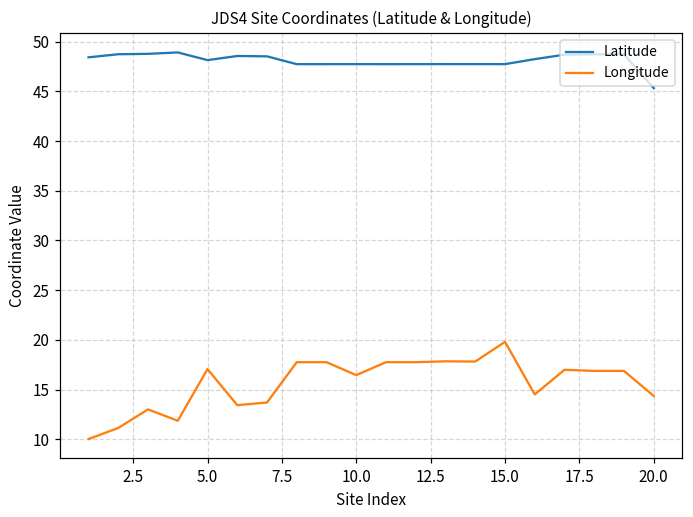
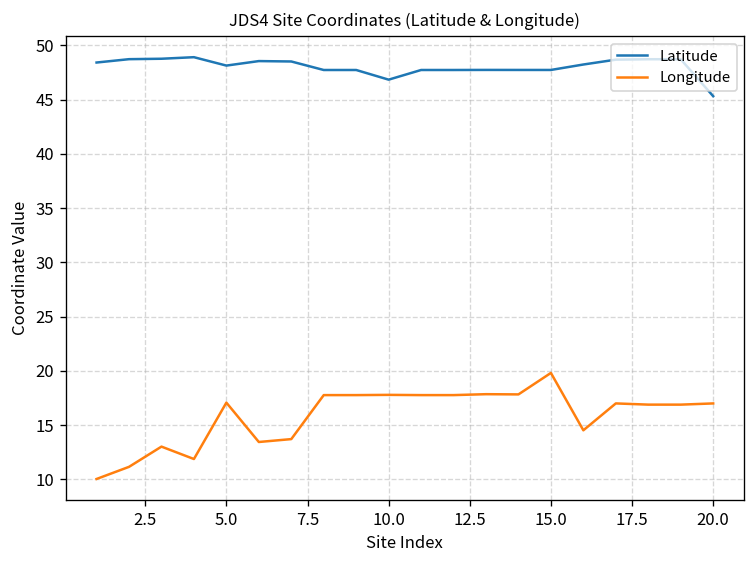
  {
    "Latitude": {
      "5.0": 48,
-     "10.0": 48,
+     "10.0": 47,
      "15.0": 48,
      "20.0": 45
    },
    "Longitude": {
      "5.0": 17,
-     "10.0": 16,
+     "10.0": 18,
      "15.0": 20,
-     "20.0": 14
+     "20.0": 17
    }
  }
